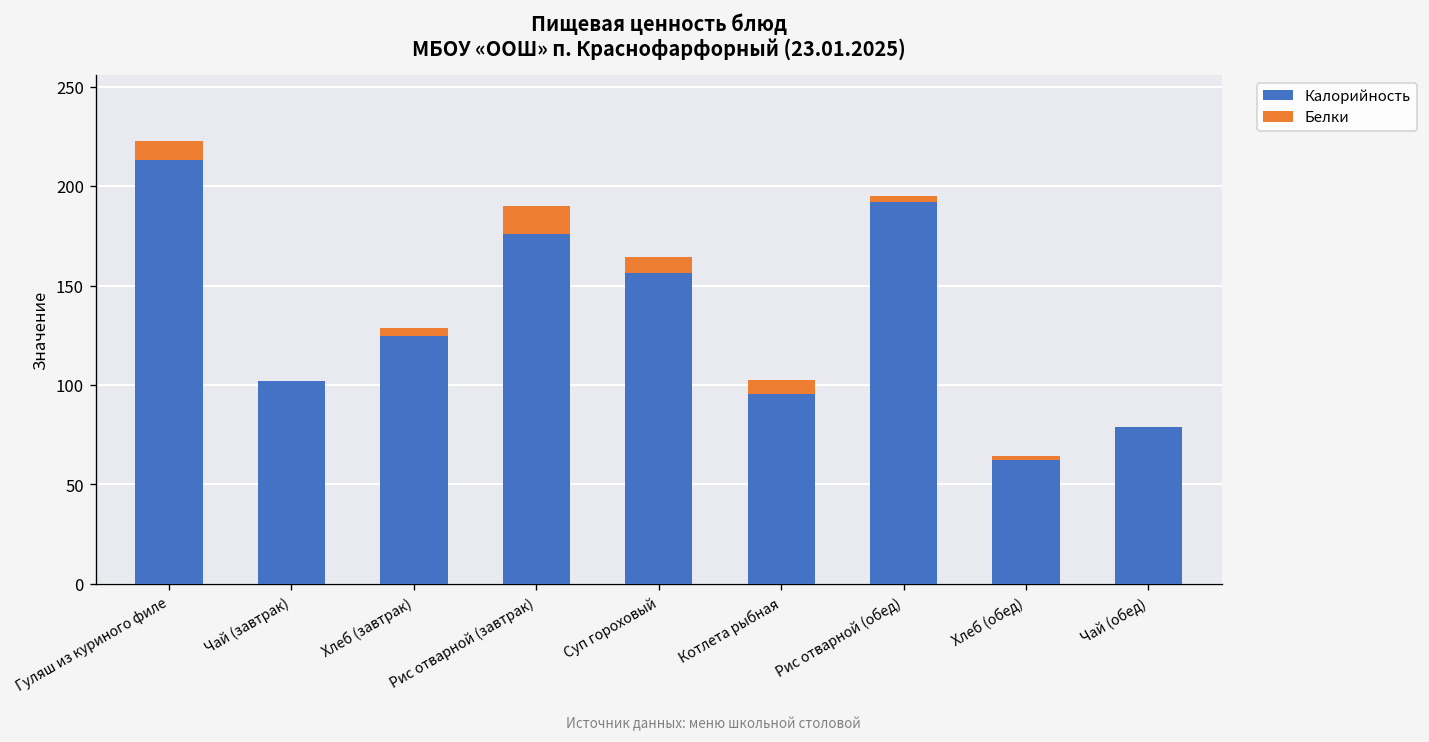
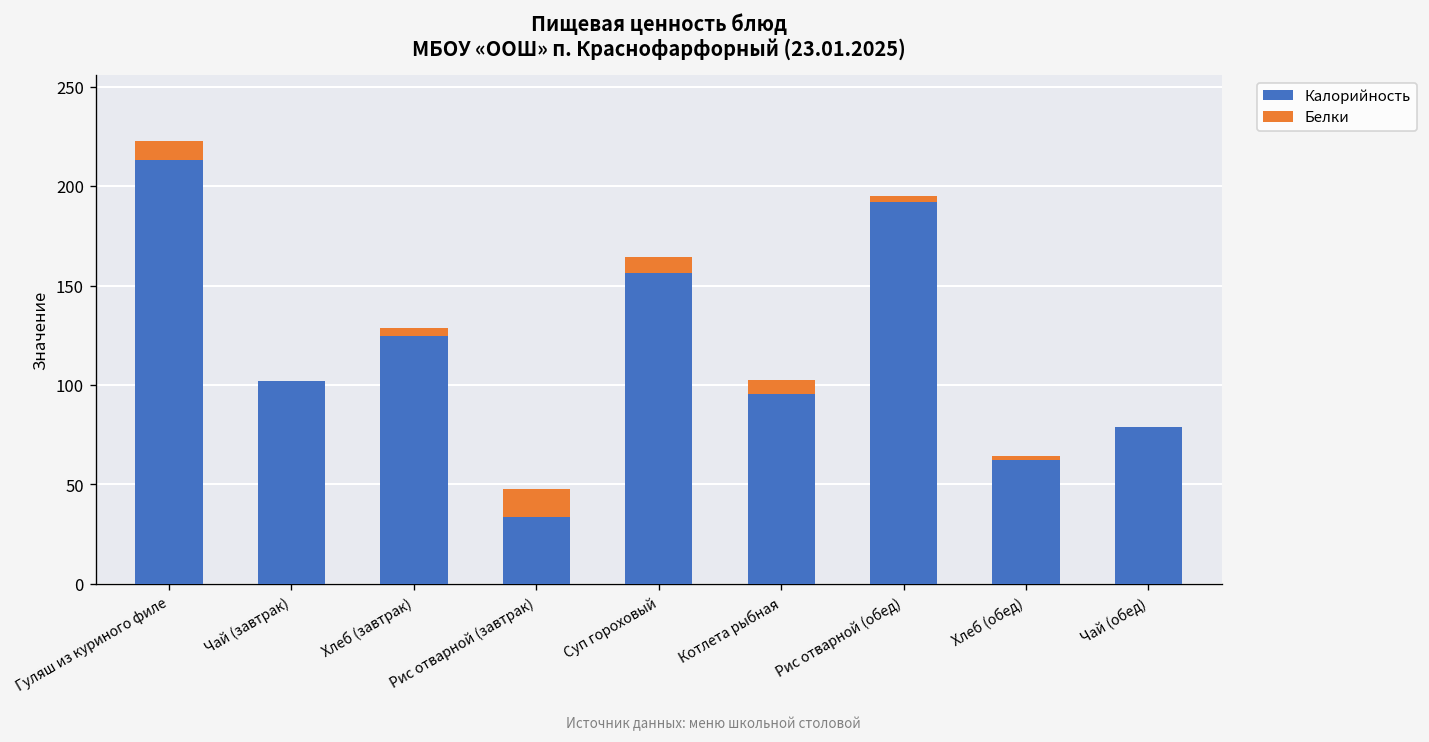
  {
    "Калорийность": {
      "Гуляш из куриного филе": 213,
      "Чай (завтрак)": 102,
      "Хлеб (завтрак)": 125,
-     "Рис отварной (завтрак)": 176,
+     "Рис отварной (завтрак)": 34,
      "Суп гороховый": 157,
      "Котлета рыбная": 96,
      "Рис отварной (обед)": 192,
      "Хлеб (обед)": 62,
      "Чай (обед)": 79
    },
    "Белки": {
      "Гуляш из куриного филе": 9,
      "Хлеб (завтрак)": 4,
      "Рис отварной (завтрак)": 14,
      "Суп гороховый": 8,
      "Котлета рыбная": 7,
      "Рис отварной (обед)": 3,
      "Хлеб (обед)": 2
    }
  }
